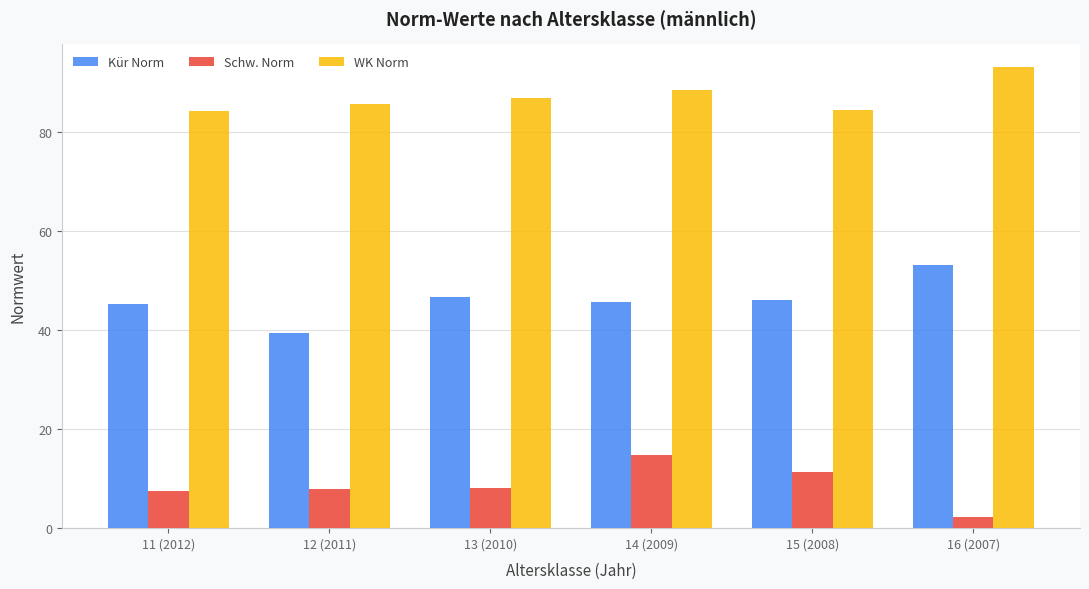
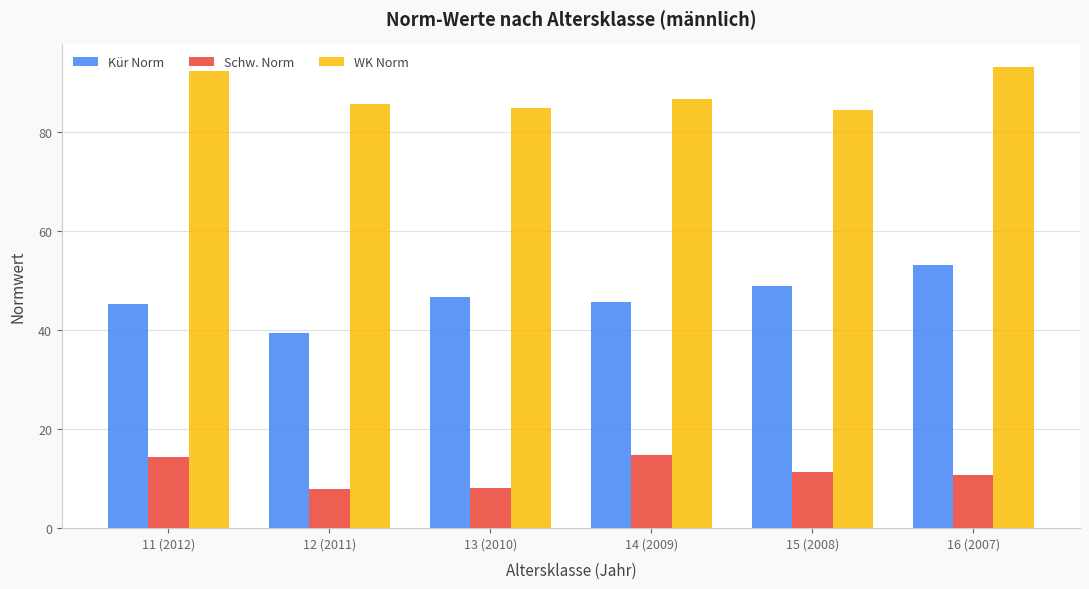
  {
    "Kür Norm": {
      "11 (2012)": 45,
      "12 (2011)": 39,
      "13 (2010)": 47,
      "14 (2009)": 46,
-     "15 (2008)": 46,
+     "15 (2008)": 49,
      "16 (2007)": 53
    },
    "Schw. Norm": {
-     "11 (2012)": 8,
+     "11 (2012)": 14,
      "12 (2011)": 8,
      "13 (2010)": 8,
      "14 (2009)": 15,
      "15 (2008)": 11,
-     "16 (2007)": 2
+     "16 (2007)": 11
    },
    "WK Norm": {
-     "11 (2012)": 84,
+     "11 (2012)": 92,
      "12 (2011)": 86,
-     "13 (2010)": 87,
-     "14 (2009)": 89,
+     "13 (2010)": 85,
+     "14 (2009)": 87,
      "15 (2008)": 85,
      "16 (2007)": 93
    }
  }
